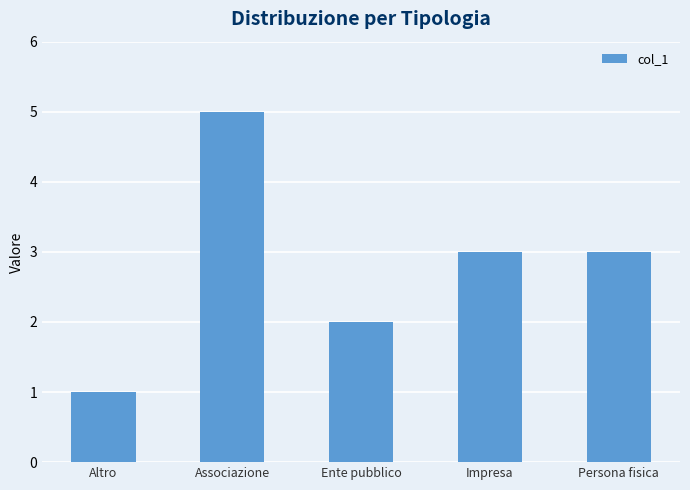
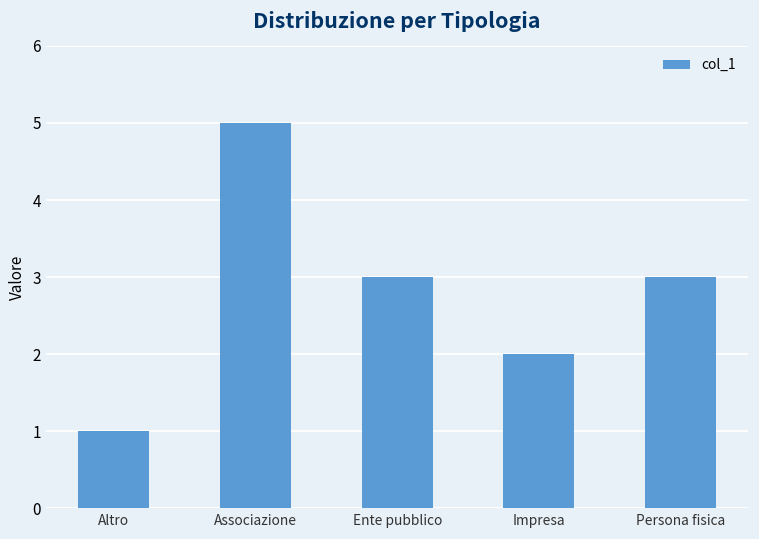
  {
    "Altro": 1,
    "Associazione": 5,
-   "Ente pubblico": 2,
-   "Impresa": 3,
+   "Ente pubblico": 3,
+   "Impresa": 2,
    "Persona fisica": 3
  }
